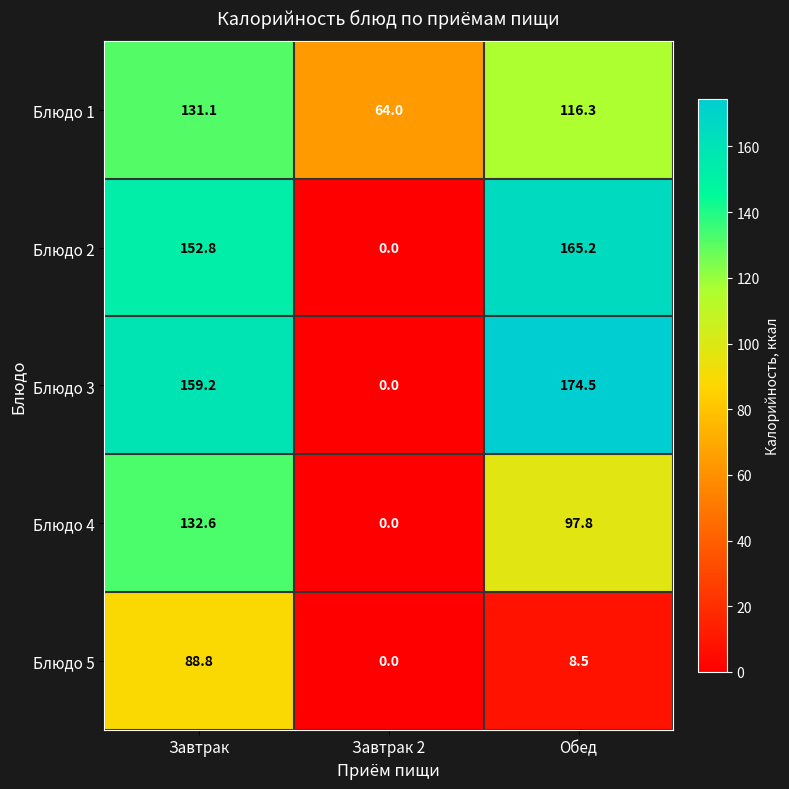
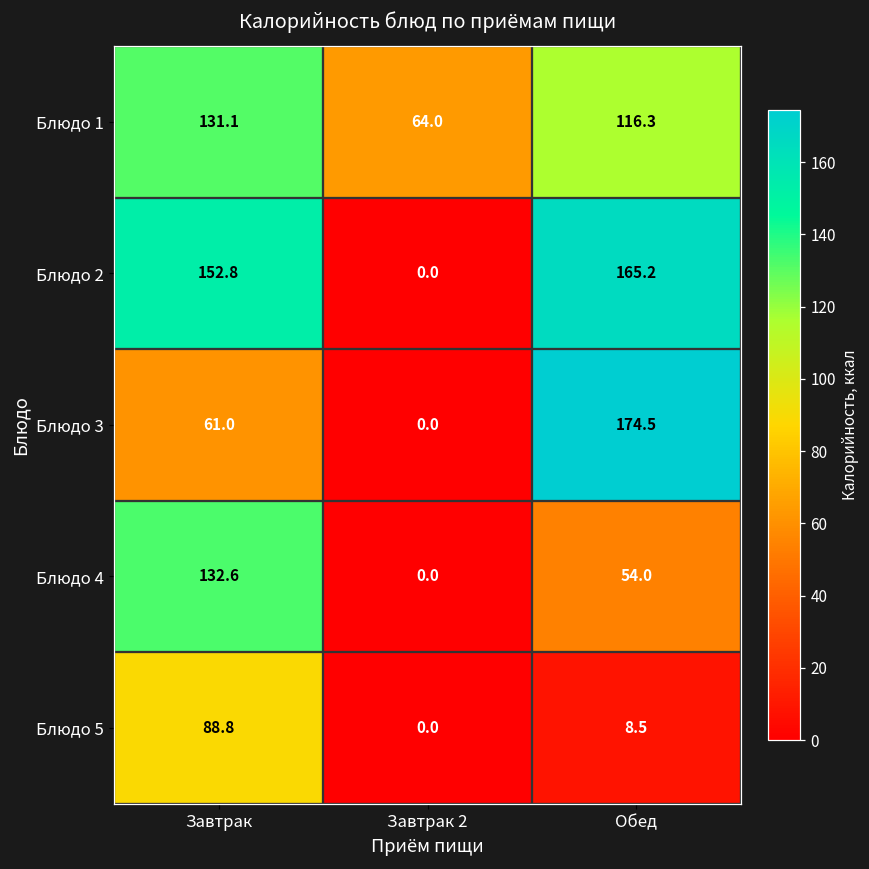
  {
    "Блюдо 1": {
      "Завтрак": 131.1,
      "Завтрак 2": 64.0,
      "Обед": 116.3
    },
    "Блюдо 2": {
      "Завтрак": 152.8,
      "Завтрак 2": 0.0,
      "Обед": 165.2
    },
    "Блюдо 3": {
-     "Завтрак": 159.2,
+     "Завтрак": 61.0,
      "Завтрак 2": 0.0,
      "Обед": 174.5
    },
    "Блюдо 4": {
      "Завтрак": 132.6,
      "Завтрак 2": 0.0,
-     "Обед": 97.8
+     "Обед": 54.0
    },
    "Блюдо 5": {
      "Завтрак": 88.8,
      "Завтрак 2": 0.0,
      "Обед": 8.5
    }
  }
